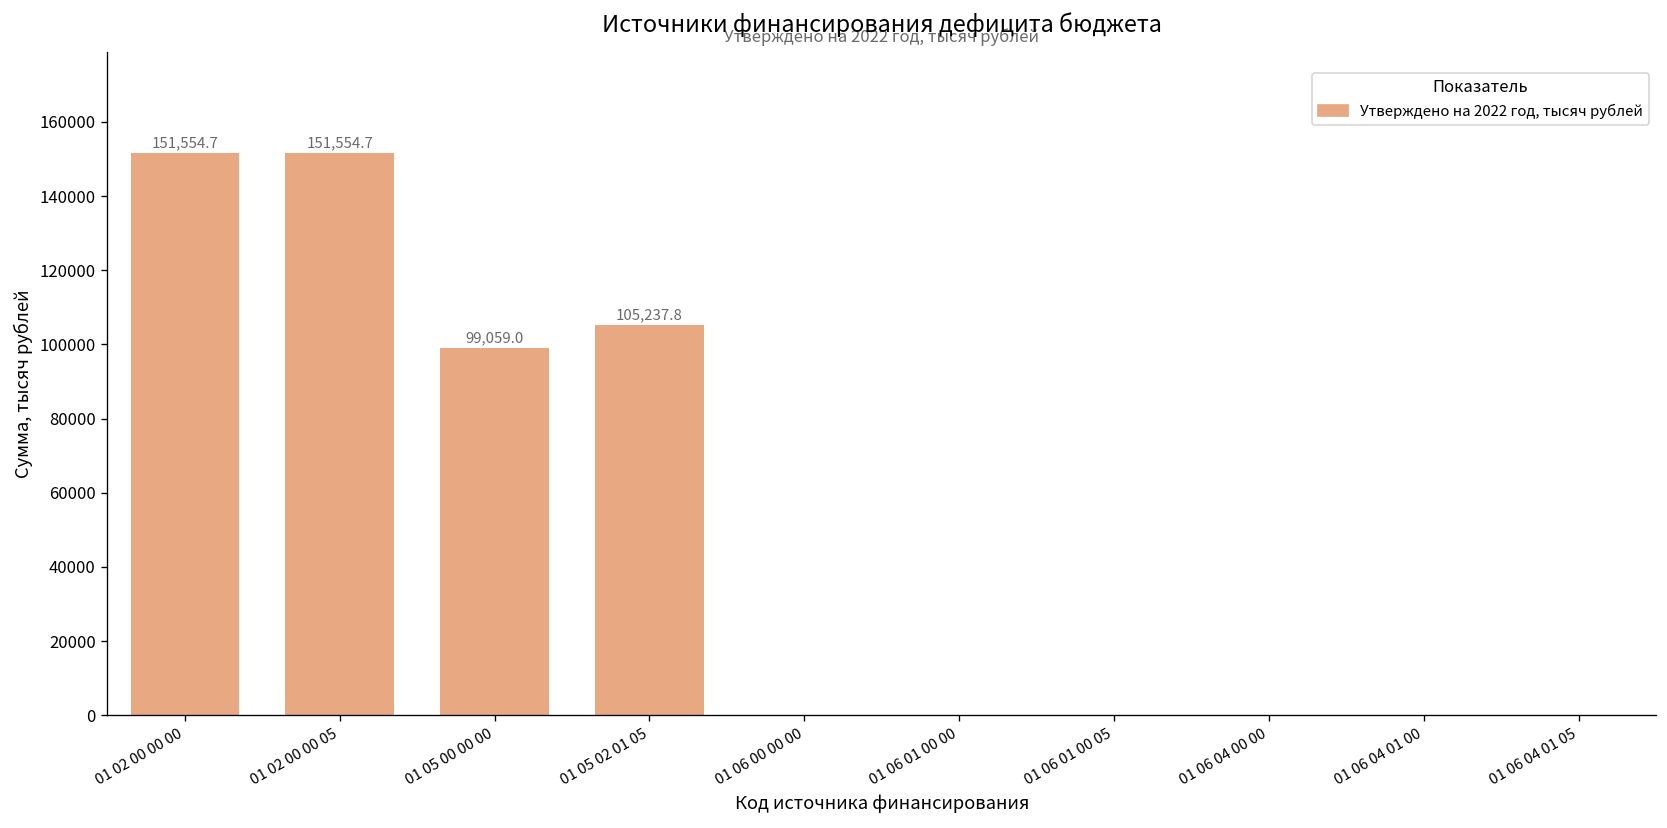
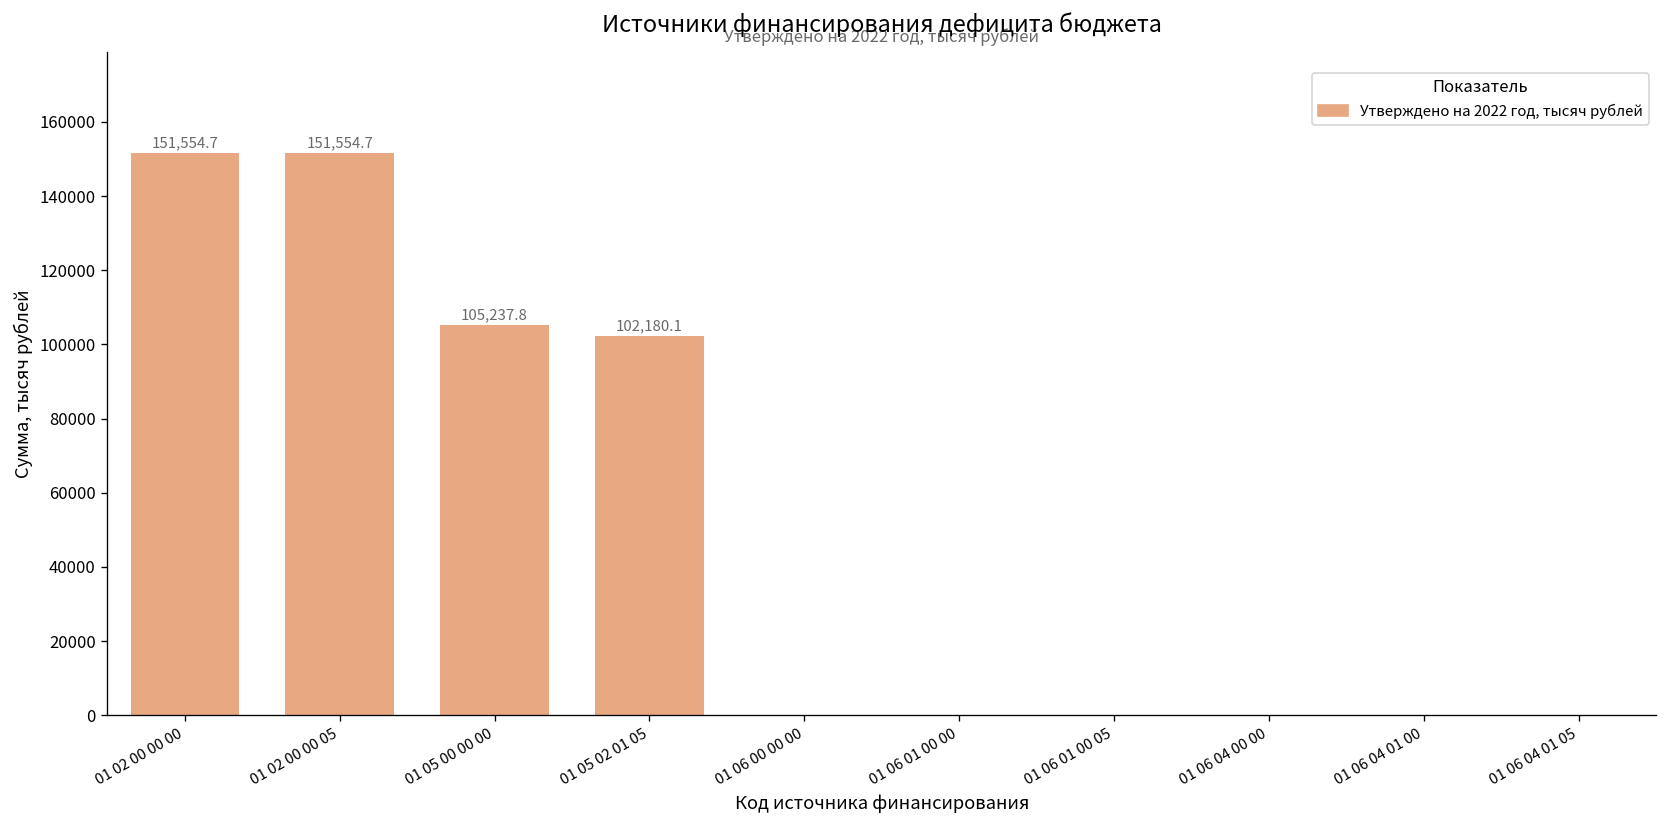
  {
    "01 02 00 00 00": "151,554.7",
    "01 02 00 00 05": "151,554.7",
-   "01 05 00 00 00": "99,059.0",
-   "01 05 02 01 05": "105,237.8"
+   "01 05 00 00 00": "105,237.8",
+   "01 05 02 01 05": "102,180.1"
  }
